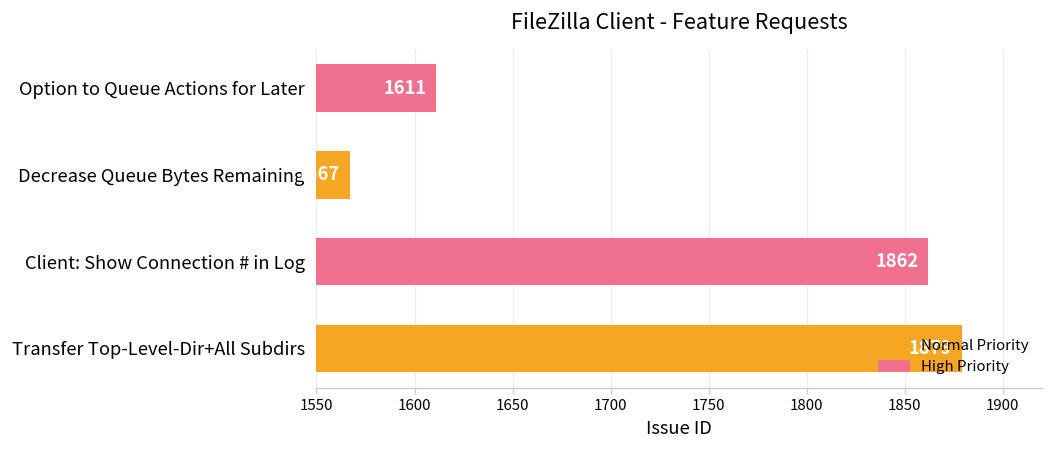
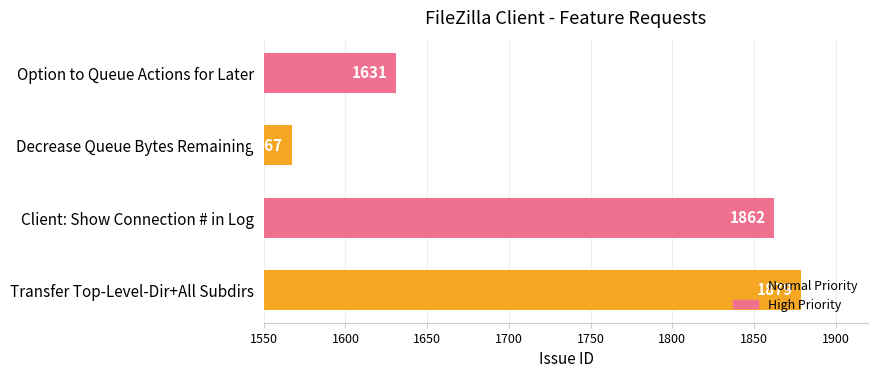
  {
-   "Option to Queue Actions for Later": 1611,
+   "Option to Queue Actions for Later": 1631,
    "Decrease Queue Bytes Remaining": 1567,
    "Client: Show Connection # in Log": 1862,
    "Transfer Top-Level-Dir+All Subdirs": 1879
  }
